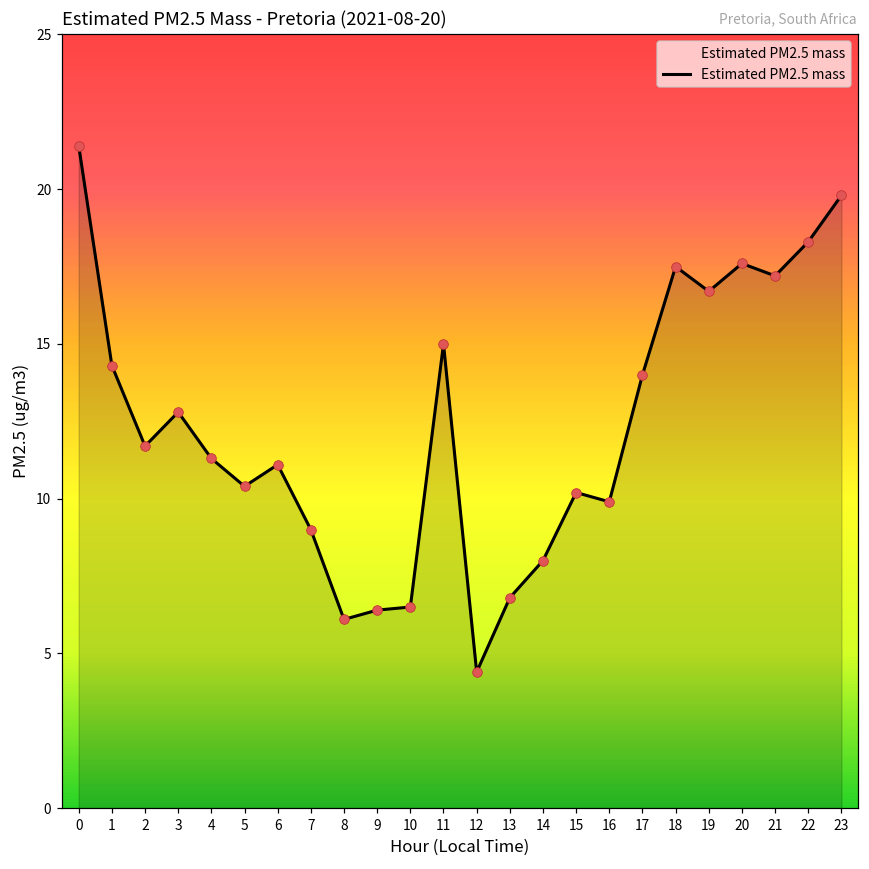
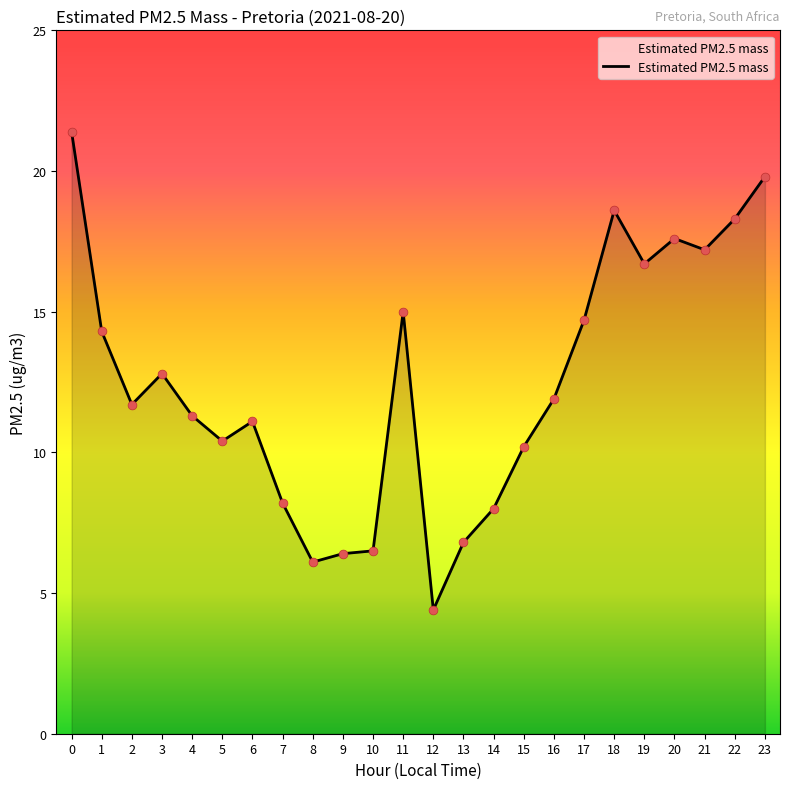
  {
    "0": 21.4,
    "1": 14.3,
    "2": 11.7,
    "3": 12.8,
    "4": 11.3,
    "5": 10.4,
    "6": 11.1,
-   "7": 9.0,
+   "7": 8.2,
    "8": 6.1,
    "9": 6.4,
    "10": 6.5,
    "11": 15.0,
    "12": 4.4,
    "13": 6.8,
    "14": 8.0,
    "15": 10.2,
-   "16": 9.9,
-   "17": 14.0,
-   "18": 17.5,
+   "16": 11.9,
+   "17": 14.7,
+   "18": 18.6,
    "19": 16.7,
    "20": 17.6,
    "21": 17.2,
    "22": 18.3,
    "23": 19.8
  }
